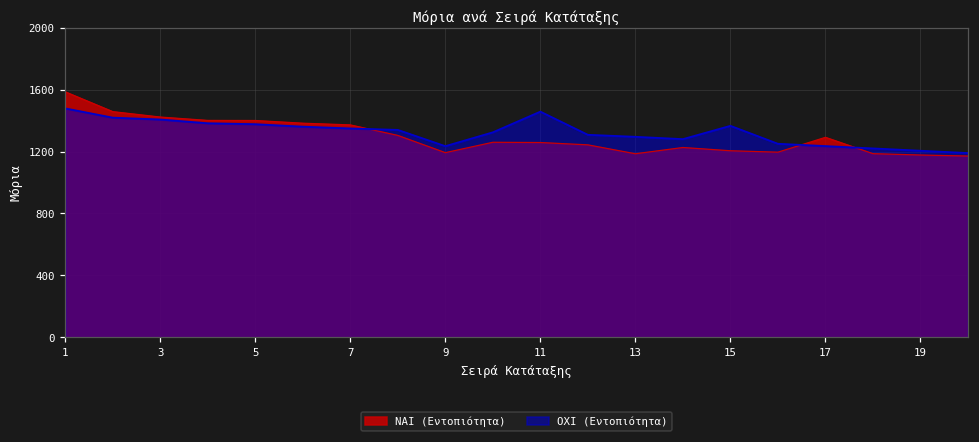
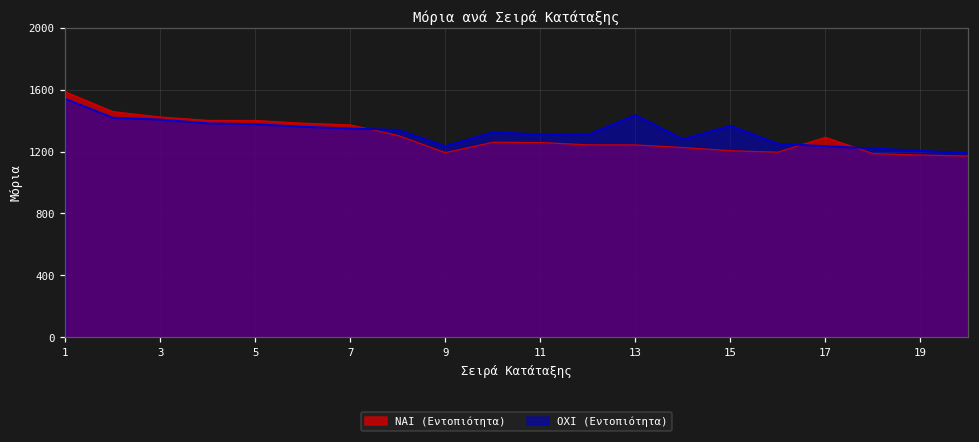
  {
    "ΝΑΙ (Εντοπιότητα)": {
      "1": 1590,
      "5": 1400,
      "7": 1370,
      "9": 1190,
      "11": 1260,
-     "13": 1190,
+     "13": 1240,
      "15": 1210,
      "17": 1290,
      "19": 1180
    },
    "ΟΧΙ (Εντοπιότητα)": {
-     "1": 1480,
+     "1": 1540,
      "5": 1380,
      "7": 1350,
      "9": 1230,
-     "11": 1460,
-     "13": 1300,
+     "11": 1310,
+     "13": 1440,
      "15": 1370,
      "17": 1240,
      "19": 1210
    }
  }
